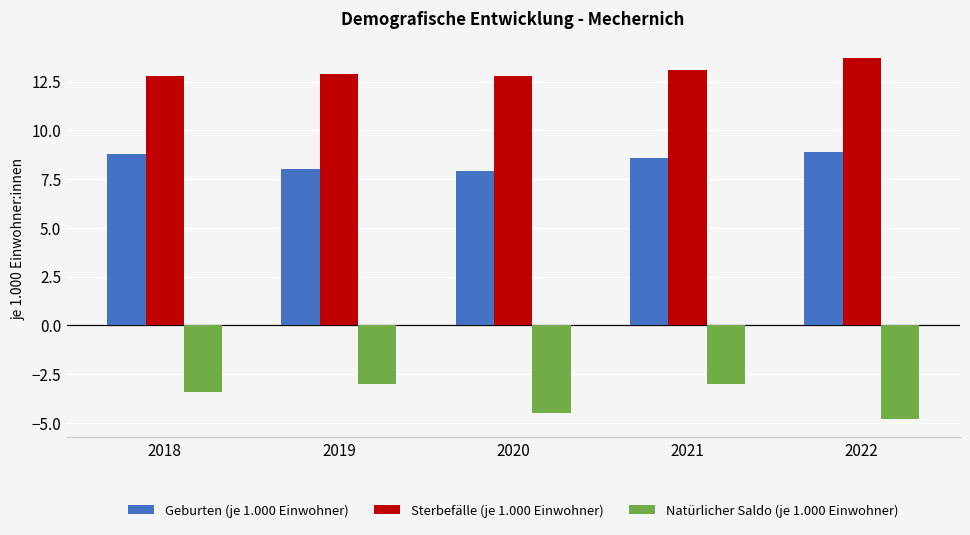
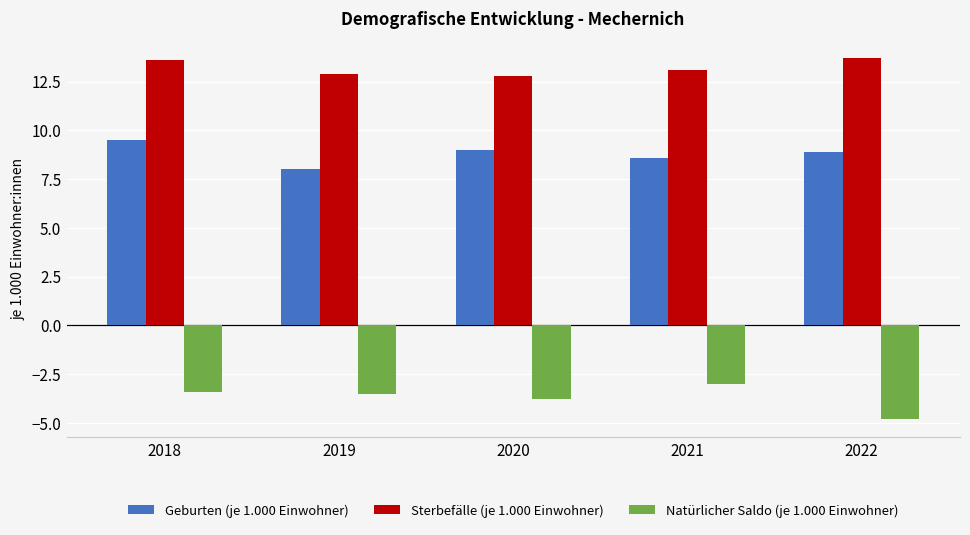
  {
    "Geburten (je 1.000 Einwohner)": {
-     "2018": 8.8,
+     "2018": 9.5,
      "2019": 8.0,
-     "2020": 7.9,
+     "2020": 9.0,
      "2021": 8.6,
      "2022": 8.9
    },
    "Sterbefälle (je 1.000 Einwohner)": {
-     "2018": 12.8,
+     "2018": 13.6,
      "2019": 12.9,
      "2020": 12.8,
      "2021": 13.1,
      "2022": 13.7
    },
    "Natürlicher Saldo (je 1.000 Einwohner)": {
      "2018": -3.4,
-     "2019": -3.0,
-     "2020": -4.5,
+     "2019": -3.5,
+     "2020": -3.8,
      "2021": -3.0,
      "2022": -4.8
    }
  }
